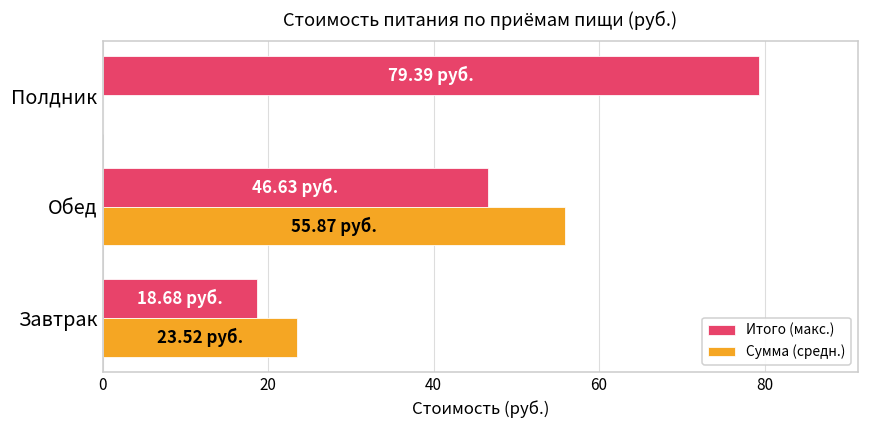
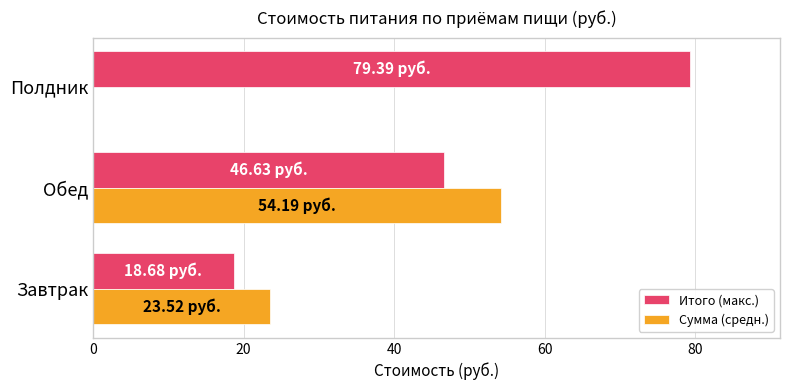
  {
    "Итого (макс.)": {
      "Полдник": 79.39,
      "Обед": 46.63,
      "Завтрак": 18.68
    },
    "Сумма (средн.)": {
-     "Обед": 55.87,
+     "Обед": 54.19,
      "Завтрак": 23.52
    }
  }
